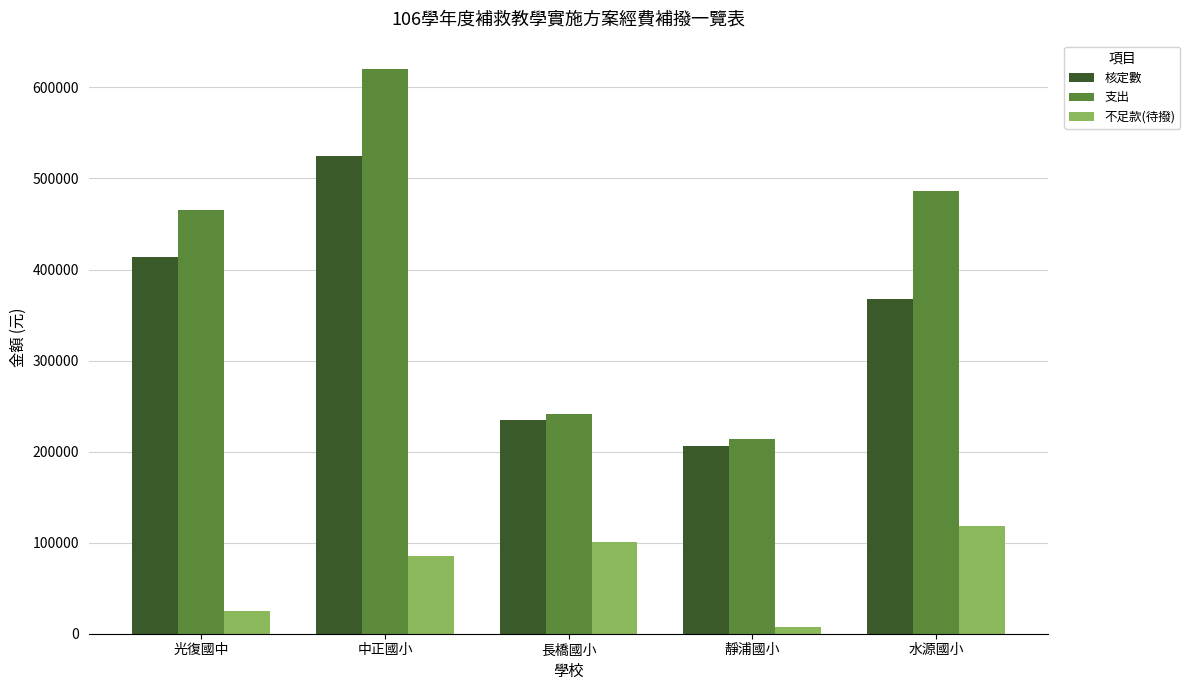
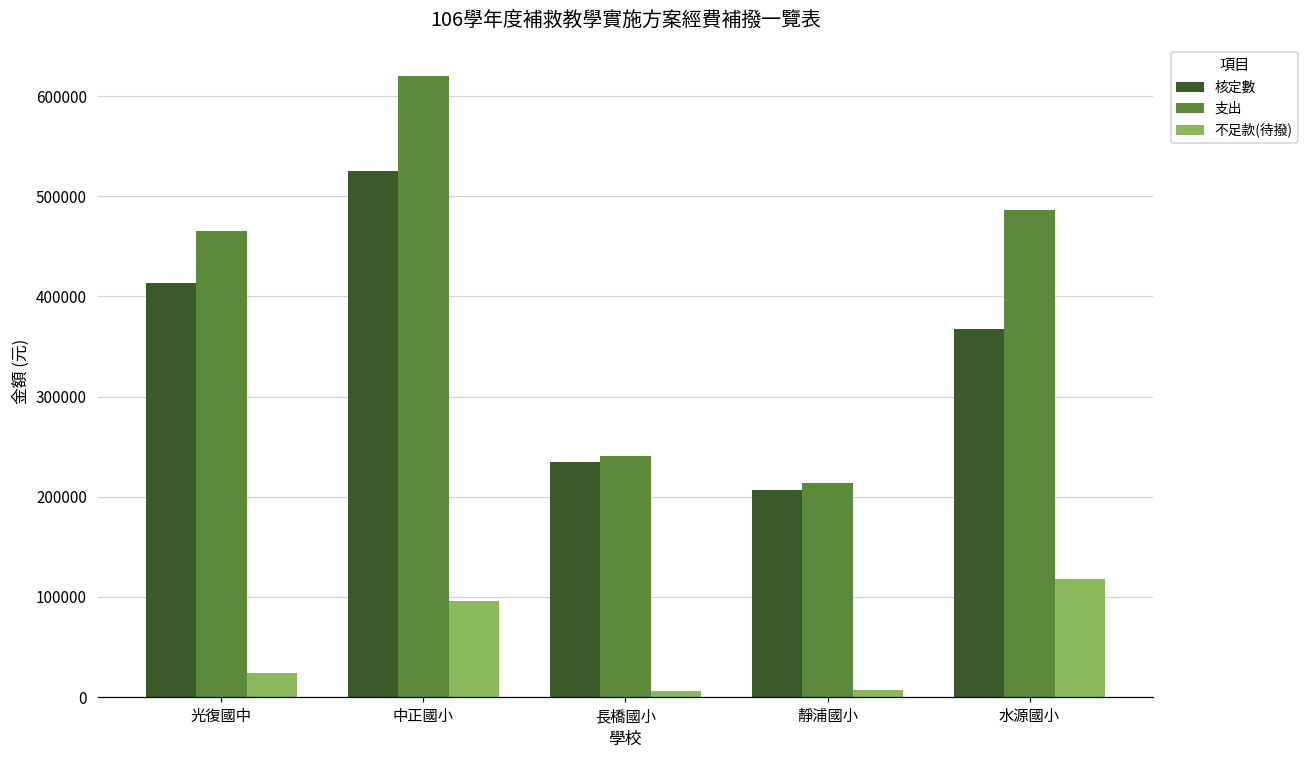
  {
    "不足款(待撥)": {
      "光復國中": 20000,
-     "中正國小": 90000,
-     "長橋國小": 100000,
+     "中正國小": 100000,
+     "長橋國小": 10000,
      "靜浦國小": 10000,
      "水源國小": 120000
    }
  }
